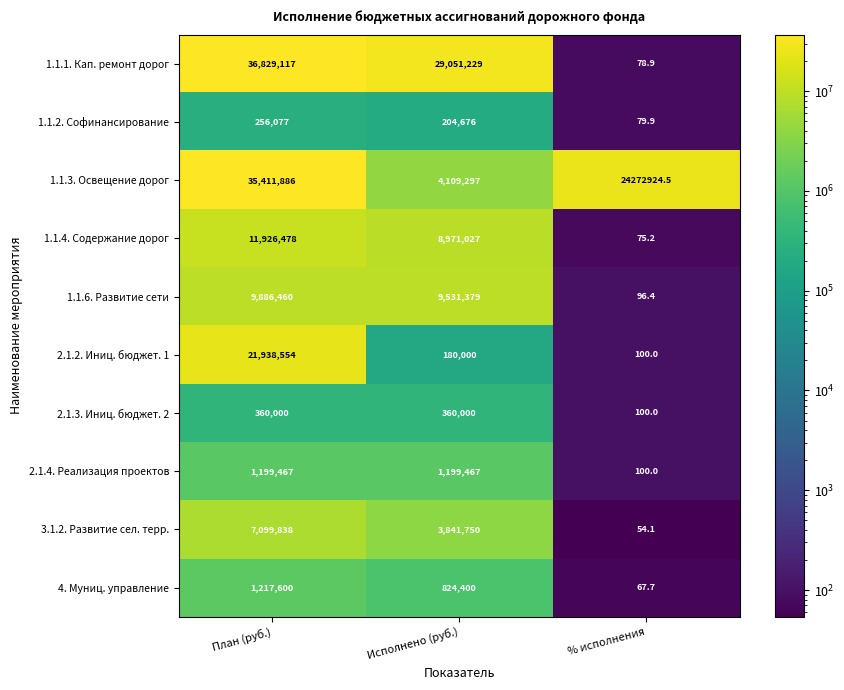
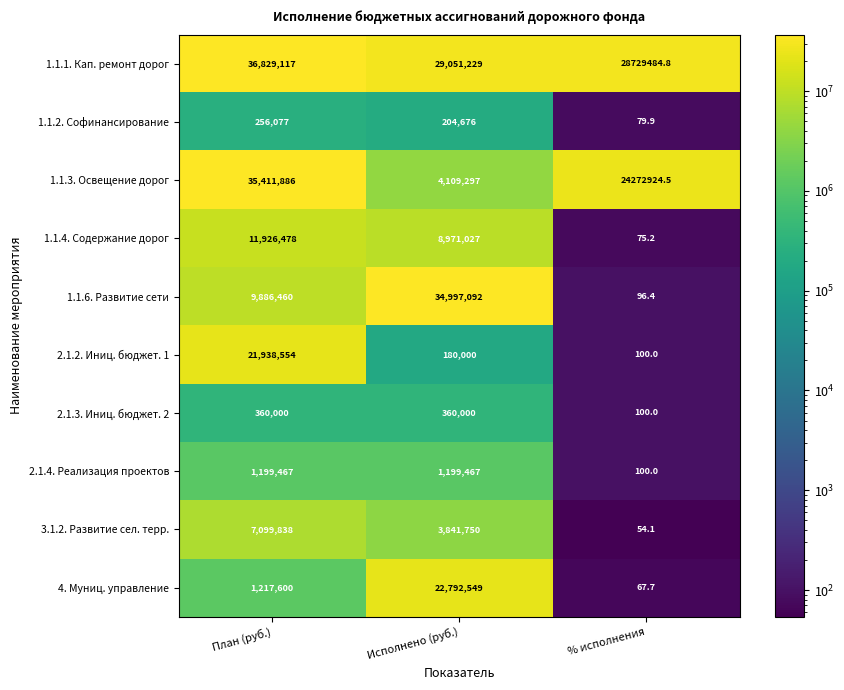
  {
    "1.1.1. Кап. ремонт дорог": {
      "План (руб.)": "36,829,117",
      "Исполнено (руб.)": "29,051,229",
-     "% исполнения": "78.9"
+     "% исполнения": "28729484.8"
    },
    "1.1.2. Софинансирование": {
      "План (руб.)": "256,077",
      "Исполнено (руб.)": "204,676",
      "% исполнения": "79.9"
    },
    "1.1.3. Освещение дорог": {
      "План (руб.)": "35,411,886",
      "Исполнено (руб.)": "4,109,297",
      "% исполнения": "24272924.5"
    },
    "1.1.4. Содержание дорог": {
      "План (руб.)": "11,926,478",
      "Исполнено (руб.)": "8,971,027",
      "% исполнения": "75.2"
    },
    "1.1.6. Развитие сети": {
      "План (руб.)": "9,886,460",
-     "Исполнено (руб.)": "9,531,379",
+     "Исполнено (руб.)": "34,997,092",
      "% исполнения": "96.4"
    },
    "2.1.2. Иниц. бюджет. 1": {
      "План (руб.)": "21,938,554",
      "Исполнено (руб.)": "180,000",
      "% исполнения": "100.0"
    },
    "2.1.3. Иниц. бюджет. 2": {
      "План (руб.)": "360,000",
      "Исполнено (руб.)": "360,000",
      "% исполнения": "100.0"
    },
    "2.1.4. Реализация проектов": {
      "План (руб.)": "1,199,467",
      "Исполнено (руб.)": "1,199,467",
      "% исполнения": "100.0"
    },
    "3.1.2. Развитие сел. терр.": {
      "План (руб.)": "7,099,838",
      "Исполнено (руб.)": "3,841,750",
      "% исполнения": "54.1"
    },
    "4. Муниц. управление": {
      "План (руб.)": "1,217,600",
-     "Исполнено (руб.)": "824,400",
+     "Исполнено (руб.)": "22,792,549",
      "% исполнения": "67.7"
    }
  }
